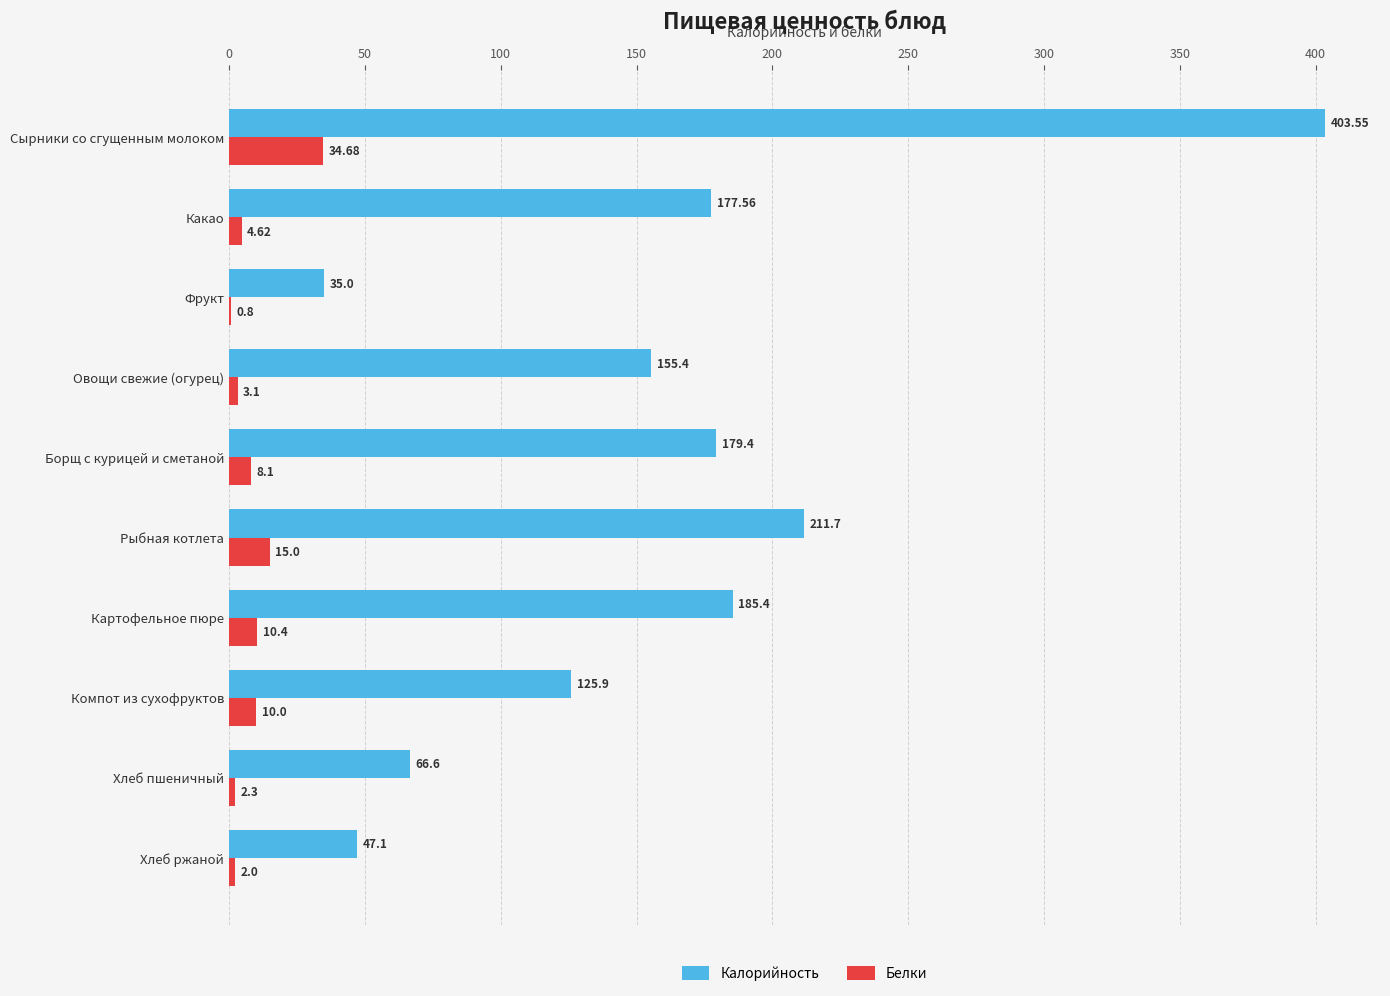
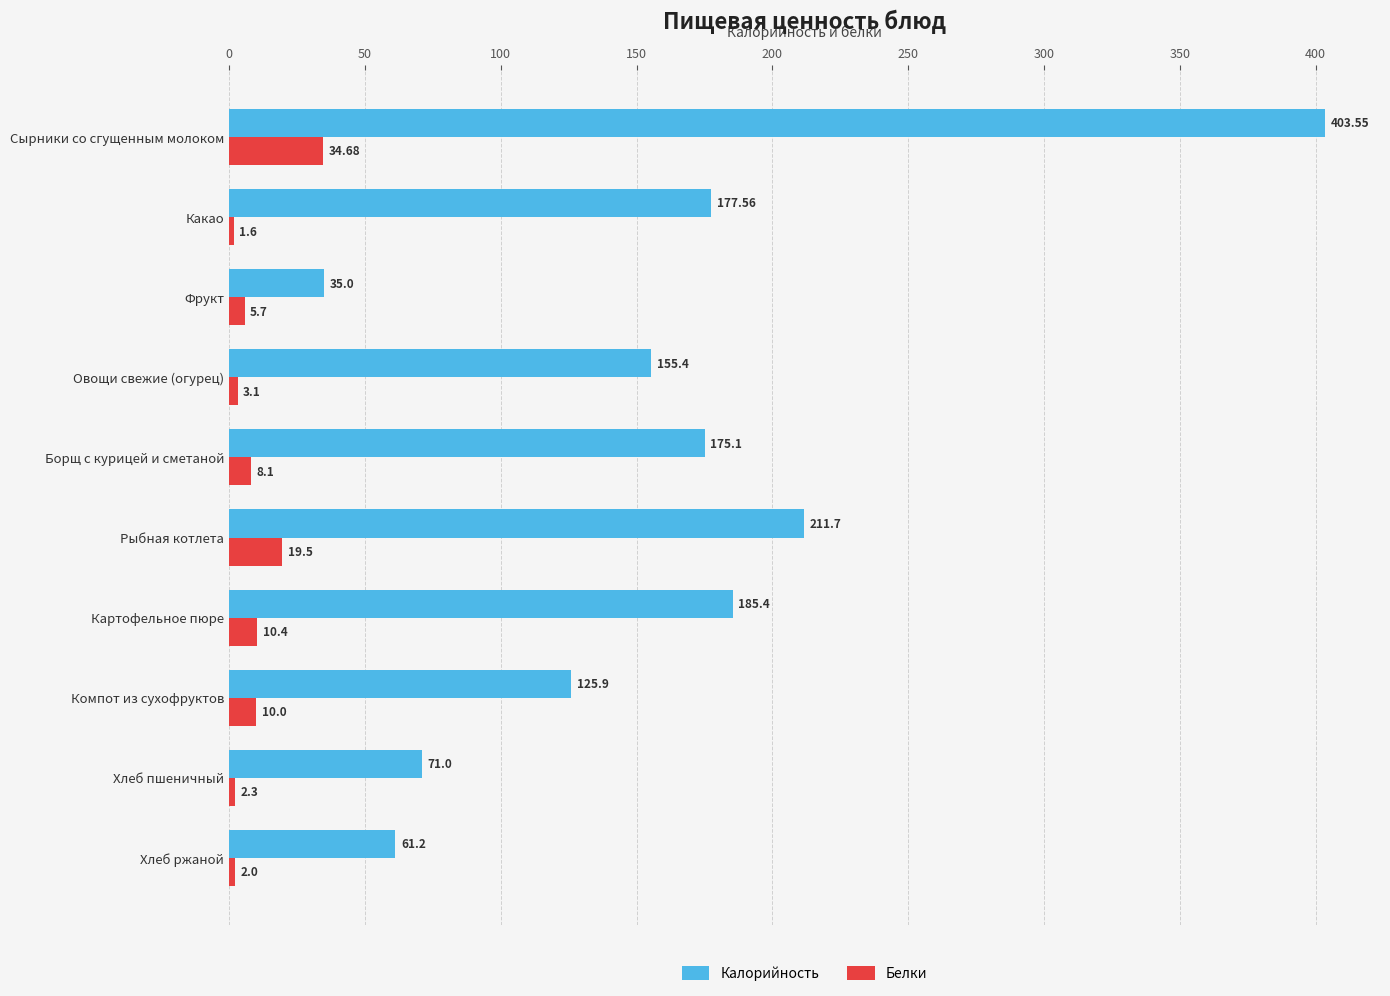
  {
    "Калорийность": {
      "Сырники со сгущенным молоком": 403.55,
      "Какао": 177.56,
      "Фрукт": 35.0,
      "Овощи свежие (огурец)": 155.4,
-     "Борщ с курицей и сметаной": 179.4,
+     "Борщ с курицей и сметаной": 175.1,
      "Рыбная котлета": 211.7,
      "Картофельное пюре": 185.4,
      "Компот из сухофруктов": 125.9,
-     "Хлеб пшеничный": 66.6,
-     "Хлеб ржаной": 47.1
+     "Хлеб пшеничный": 71.0,
+     "Хлеб ржаной": 61.2
    },
    "Белки": {
      "Сырники со сгущенным молоком": 34.68,
-     "Какао": 4.62,
-     "Фрукт": 0.8,
+     "Какао": 1.6,
+     "Фрукт": 5.7,
      "Овощи свежие (огурец)": 3.1,
      "Борщ с курицей и сметаной": 8.1,
-     "Рыбная котлета": 15.0,
+     "Рыбная котлета": 19.5,
      "Картофельное пюре": 10.4,
      "Компот из сухофруктов": 10.0,
      "Хлеб пшеничный": 2.3,
      "Хлеб ржаной": 2.0
    }
  }
